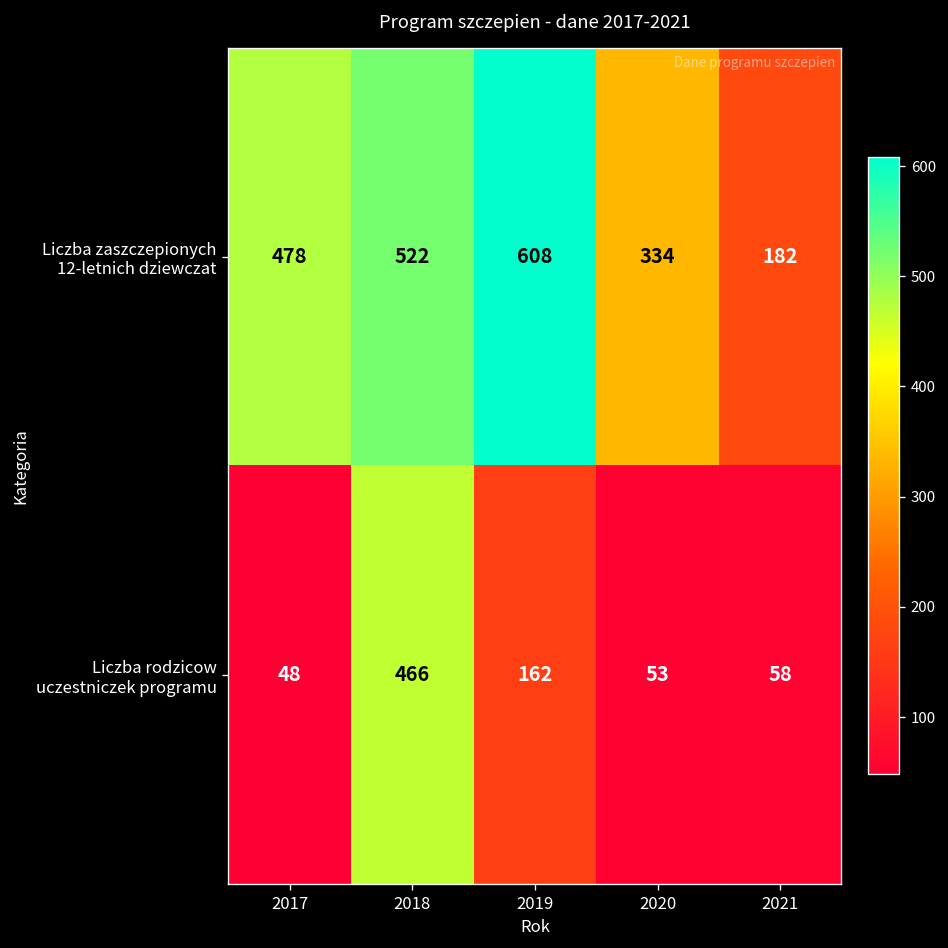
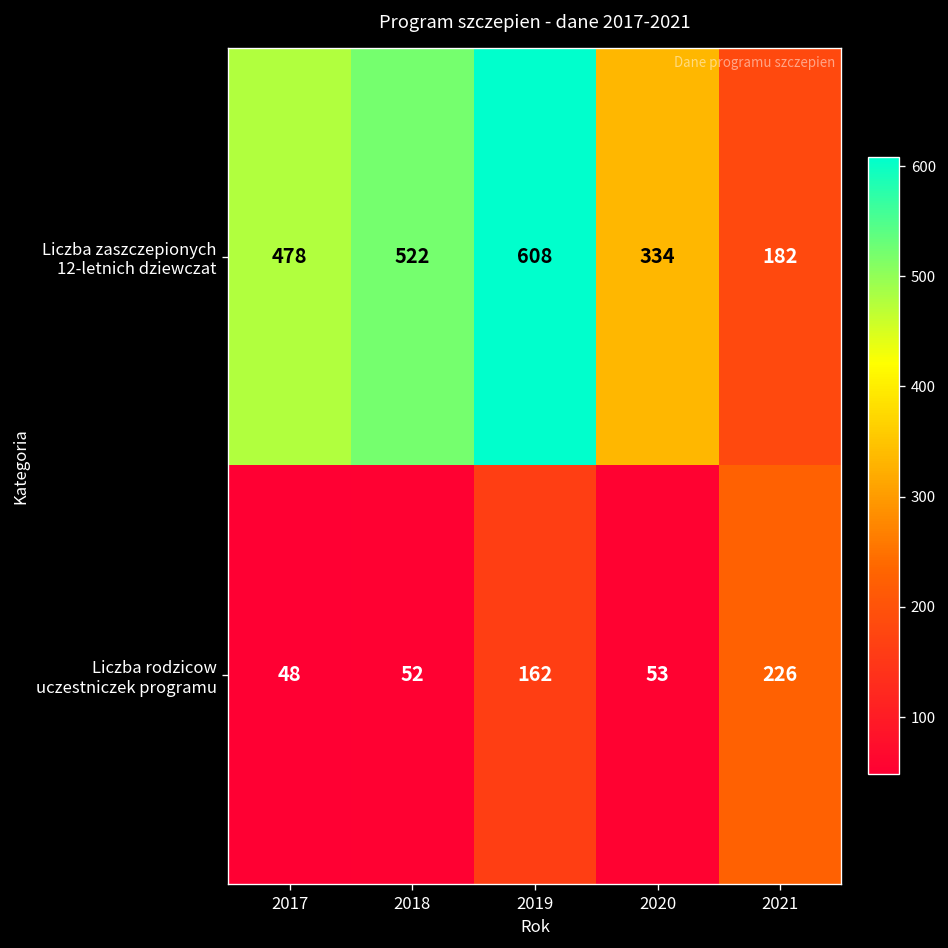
  {
    "Liczba zaszczepionych 12-letnich dziewczat": {
      "2017": 478,
      "2018": 522,
      "2019": 608,
      "2020": 334
    },
    "Liczba rodzicow uczestniczek programu": {
      "2017": 48,
-     "2018": 466,
+     "2018": 52,
      "2019": 162,
      "2020": 53,
-     "2021": 58
+     "2021": 226
    }
  }
